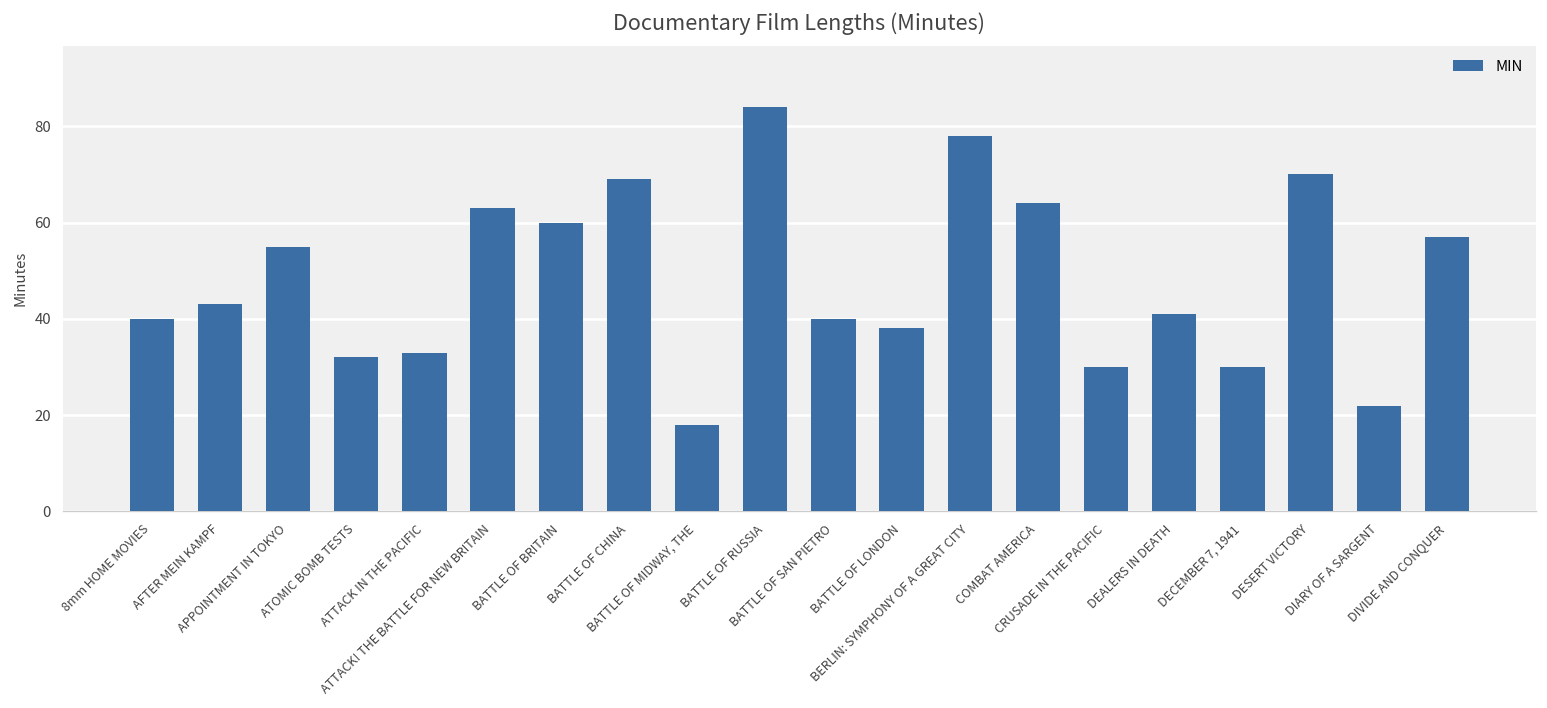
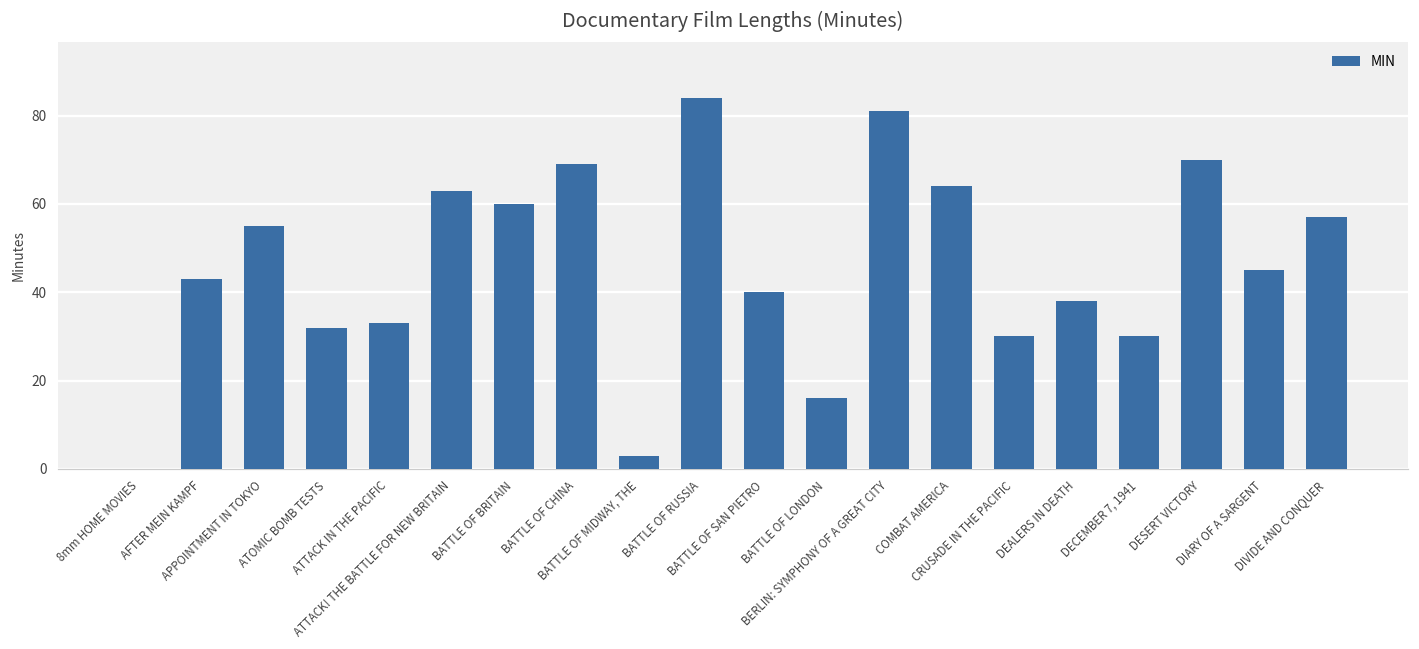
  {
-   "8mm HOME MOVIES": 40,
+   "8mm HOME MOVIES": 0,
    "AFTER MEIN KAMPF": 43,
    "APPOINTMENT IN TOKYO": 55,
    "ATOMIC BOMB TESTS": 32,
    "ATTACK IN THE PACIFIC": 33,
    "ATTACK! THE BATTLE FOR NEW BRITAIN": 63,
    "BATTLE OF BRITAIN": 60,
    "BATTLE OF CHINA": 69,
-   "BATTLE OF MIDWAY, THE": 18,
+   "BATTLE OF MIDWAY, THE": 3,
    "BATTLE OF RUSSIA": 84,
    "BATTLE OF SAN PIETRO": 40,
-   "BATTLE OF LONDON": 38,
-   "BERLIN: SYMPHONY OF A GREAT CITY": 78,
+   "BATTLE OF LONDON": 16,
+   "BERLIN: SYMPHONY OF A GREAT CITY": 81,
    "COMBAT AMERICA": 64,
    "CRUSADE IN THE PACIFIC": 30,
-   "DEALERS IN DEATH": 41,
+   "DEALERS IN DEATH": 38,
    "DECEMBER 7, 1941": 30,
    "DESERT VICTORY": 70,
-   "DIARY OF A SARGENT": 22,
+   "DIARY OF A SARGENT": 45,
    "DIVIDE AND CONQUER": 57
  }
